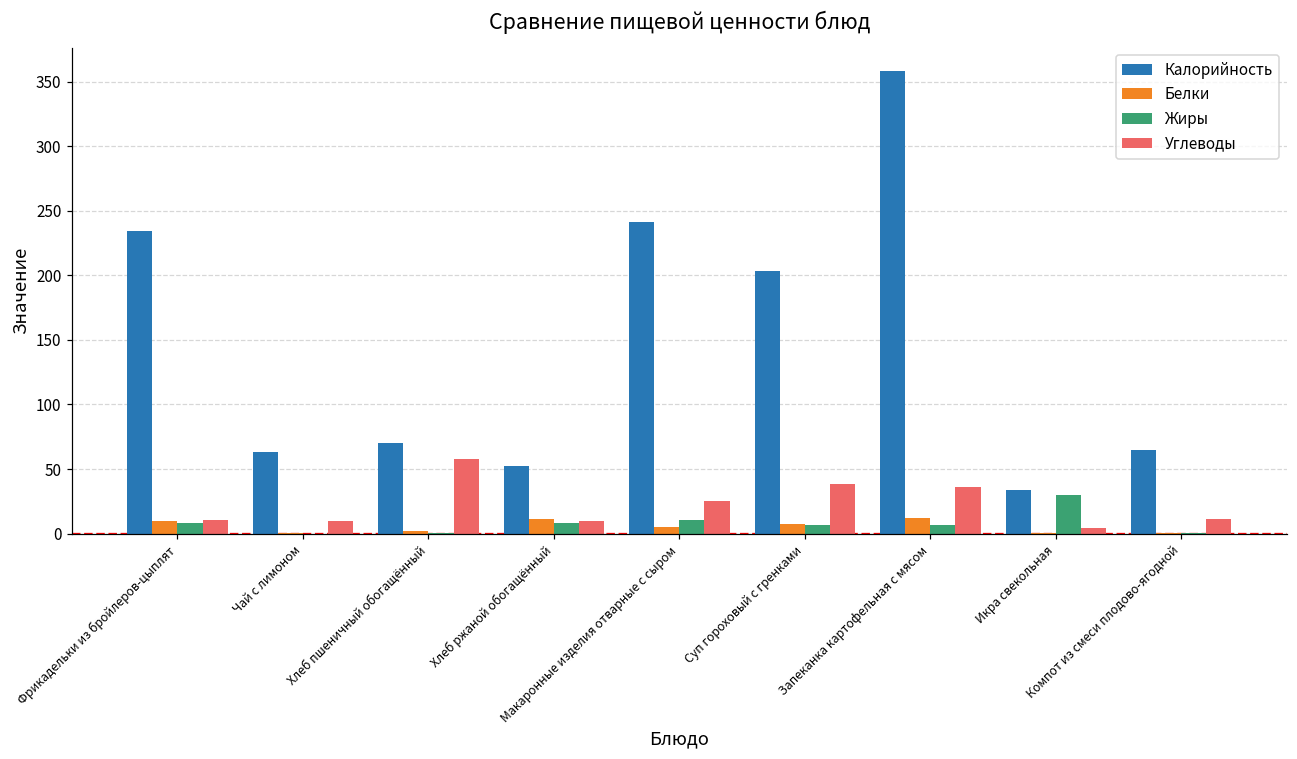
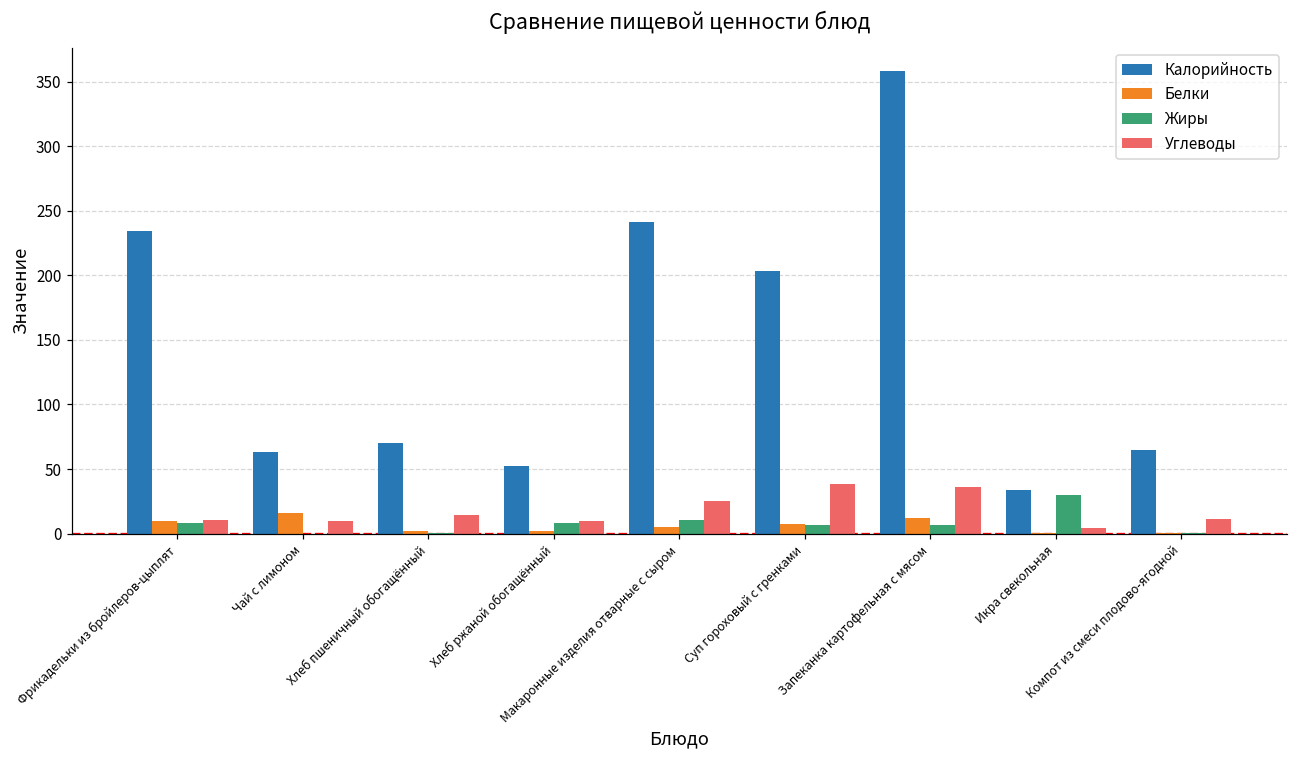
  {
    "Калорийность": {
      "Фрикадельки из бройлеров-цыплят": 234,
      "Чай с лимоном": 63,
      "Хлеб пшеничный обогащённый": 71,
      "Хлеб ржаной обогащённый": 52,
      "Макаронные изделия отварные с сыром": 241,
      "Суп гороховый с гренками": 203,
      "Запеканка картофельная с мясом": 358,
      "Икра свекольная": 34,
      "Компот из смеси плодово-ягодной": 65
    },
    "Белки": {
      "Фрикадельки из бройлеров-цыплят": 10,
-     "Чай с лимоном": 1,
+     "Чай с лимоном": 16,
      "Хлеб пшеничный обогащённый": 2,
-     "Хлеб ржаной обогащённый": 11,
+     "Хлеб ржаной обогащённый": 2,
      "Макаронные изделия отварные с сыром": 5,
      "Суп гороховый с гренками": 7,
      "Запеканка картофельная с мясом": 12
    },
    "Жиры": {
      "Фрикадельки из бройлеров-цыплят": 8,
      "Чай с лимоном": 0,
      "Хлеб ржаной обогащённый": 8,
      "Макаронные изделия отварные с сыром": 10,
      "Суп гороховый с гренками": 7,
      "Запеканка картофельная с мясом": 7,
      "Икра свекольная": 30
    },
    "Углеводы": {
      "Фрикадельки из бройлеров-цыплят": 11,
      "Чай с лимоном": 10,
-     "Хлеб пшеничный обогащённый": 58,
+     "Хлеб пшеничный обогащённый": 15,
      "Хлеб ржаной обогащённый": 10,
      "Макаронные изделия отварные с сыром": 26,
      "Суп гороховый с гренками": 38,
      "Запеканка картофельная с мясом": 36,
      "Икра свекольная": 4,
      "Компот из смеси плодово-ягодной": 11
    }
  }
